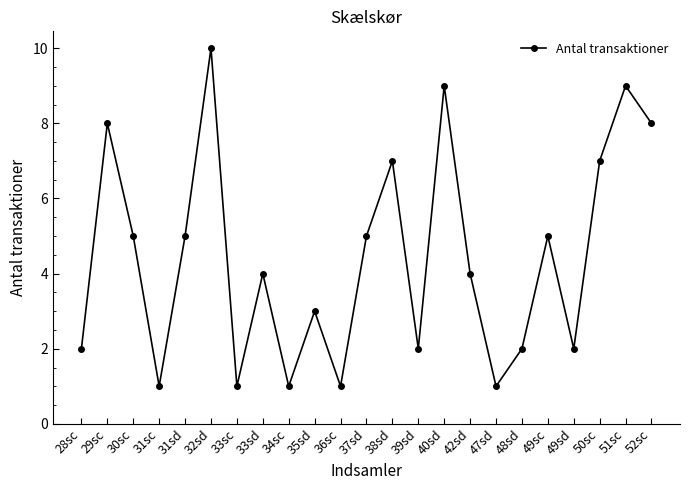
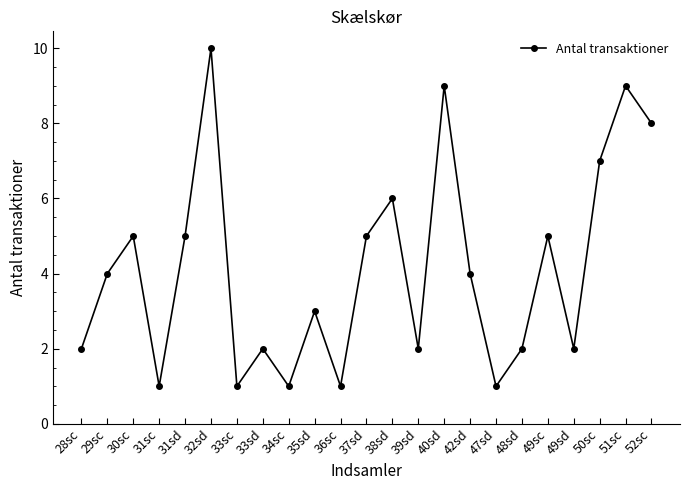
  {
    "28sc": 2,
-   "29sc": 8,
+   "29sc": 4,
    "30sc": 5,
    "31sc": 1,
    "31sd": 5,
    "32sd": 10,
    "33sc": 1,
-   "33sd": 4,
+   "33sd": 2,
    "34sc": 1,
    "35sd": 3,
    "36sc": 1,
    "37sd": 5,
-   "38sd": 7,
+   "38sd": 6,
    "39sd": 2,
    "40sd": 9,
    "42sd": 4,
    "47sd": 1,
    "48sd": 2,
    "49sc": 5,
    "49sd": 2,
    "50sc": 7,
    "51sc": 9,
    "52sc": 8
  }
